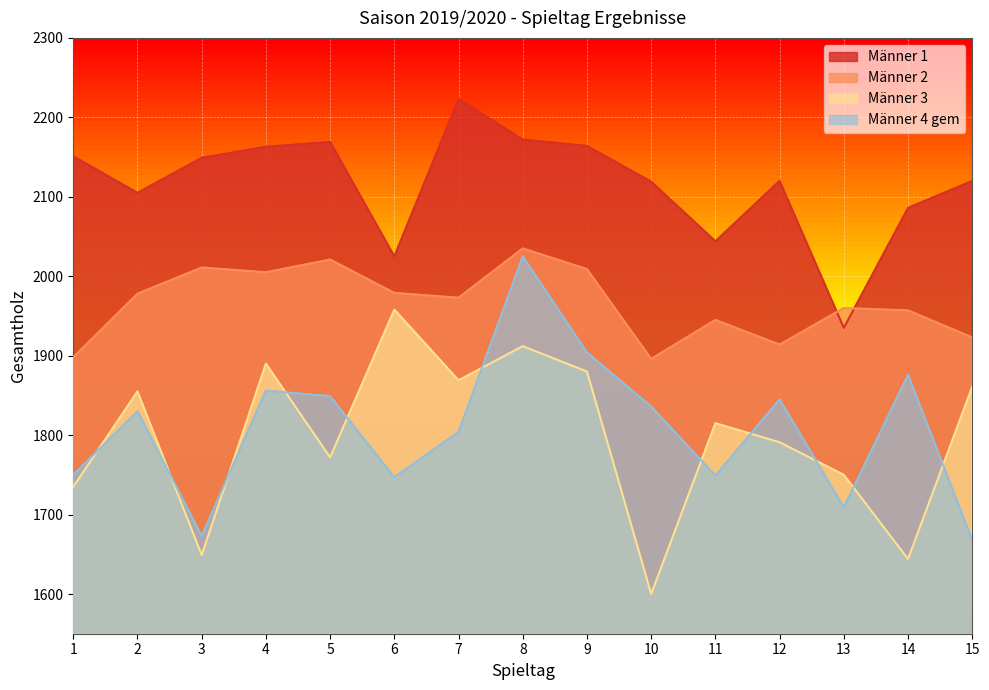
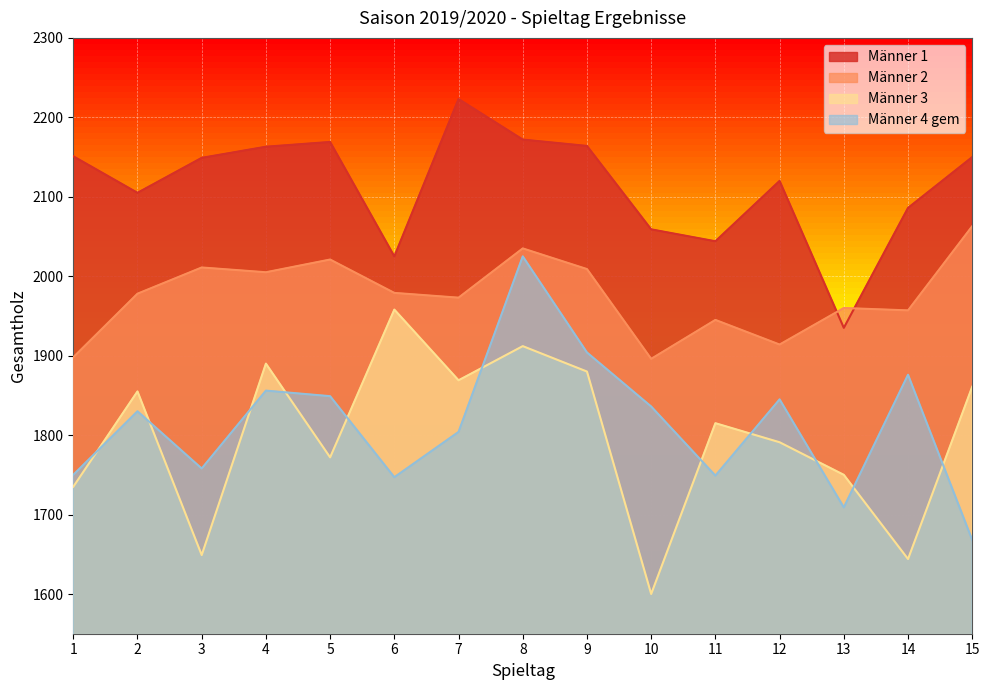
  {
    "Männer 1": {
      "1": 2150,
      "2": 2110,
      "3": 2150,
      "4": 2160,
      "5": 2170,
      "6": 2030,
      "7": 2220,
      "8": 2170,
      "9": 2160,
-     "10": 2120,
+     "10": 2060,
      "11": 2040,
      "12": 2120,
      "13": 1940,
      "14": 2090,
-     "15": 2120
+     "15": 2150
    },
    "Männer 2": {
      "1": 1900,
      "2": 1980,
      "3": 2010,
      "4": 2010,
      "5": 2020,
      "6": 1980,
      "7": 1970,
      "8": 2040,
      "9": 2010,
      "10": 1900,
      "11": 1950,
      "12": 1910,
      "13": 1960,
      "14": 1960,
-     "15": 1920
+     "15": 2060
    },
    "Männer 3": {
      "1": 1740,
      "2": 1860,
      "3": 1650,
      "4": 1890,
      "5": 1770,
      "6": 1960,
      "7": 1870,
      "8": 1910,
      "9": 1880,
      "10": 1600,
      "11": 1820,
      "12": 1790,
      "13": 1750,
      "14": 1640,
      "15": 1860
    },
    "Männer 4 gem": {
      "1": 1750,
      "2": 1830,
-     "3": 1670,
+     "3": 1760,
      "4": 1860,
      "5": 1850,
      "6": 1750,
      "7": 1800,
      "8": 2030,
      "9": 1900,
      "10": 1840,
      "11": 1750,
      "12": 1850,
      "13": 1710,
      "14": 1880,
      "15": 1670
    }
  }
